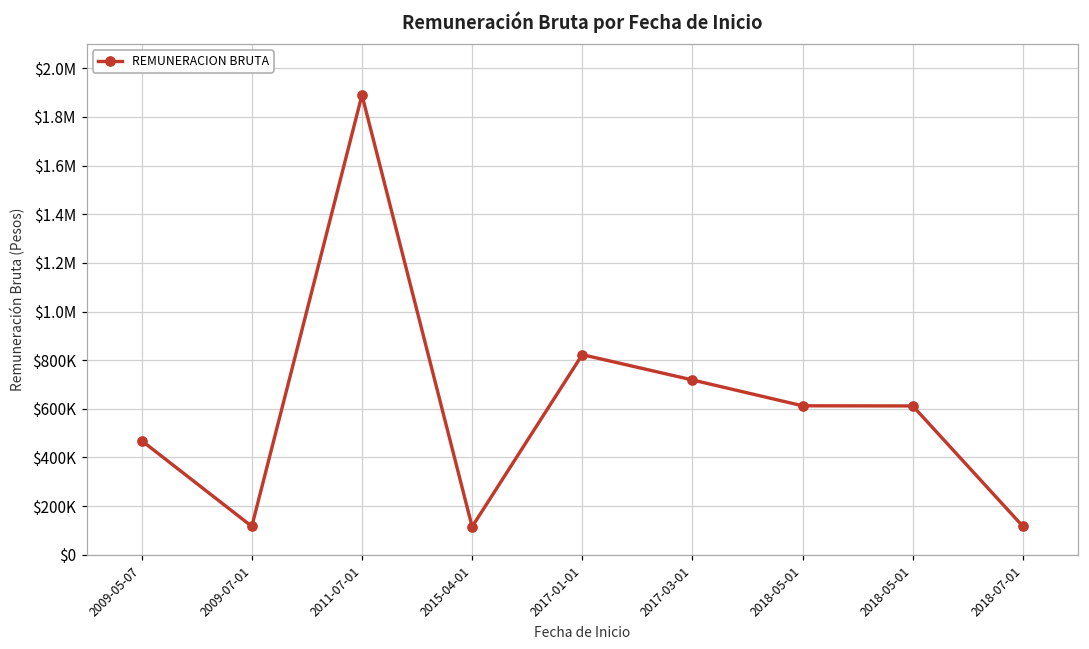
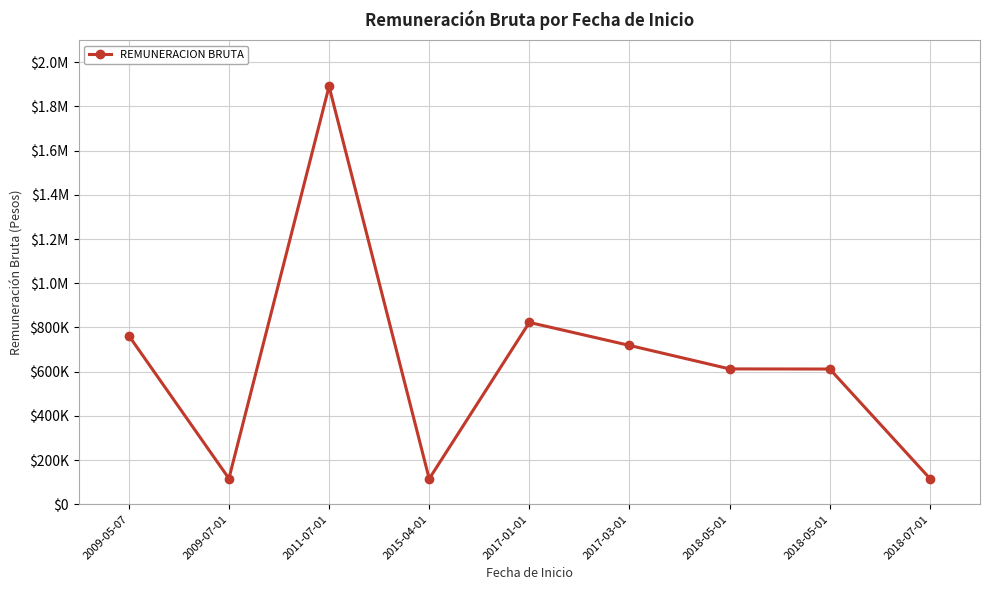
  {
-   "2009-05-07": "$470000",
+   "2009-05-07": "$760000",
    "2009-07-01": "$120000",
    "2011-07-01": "$1890000",
    "2015-04-01": "$120000",
    "2017-01-01": "$820000",
    "2017-03-01": "$720000",
    "2018-07-01": "$120000"
  }
